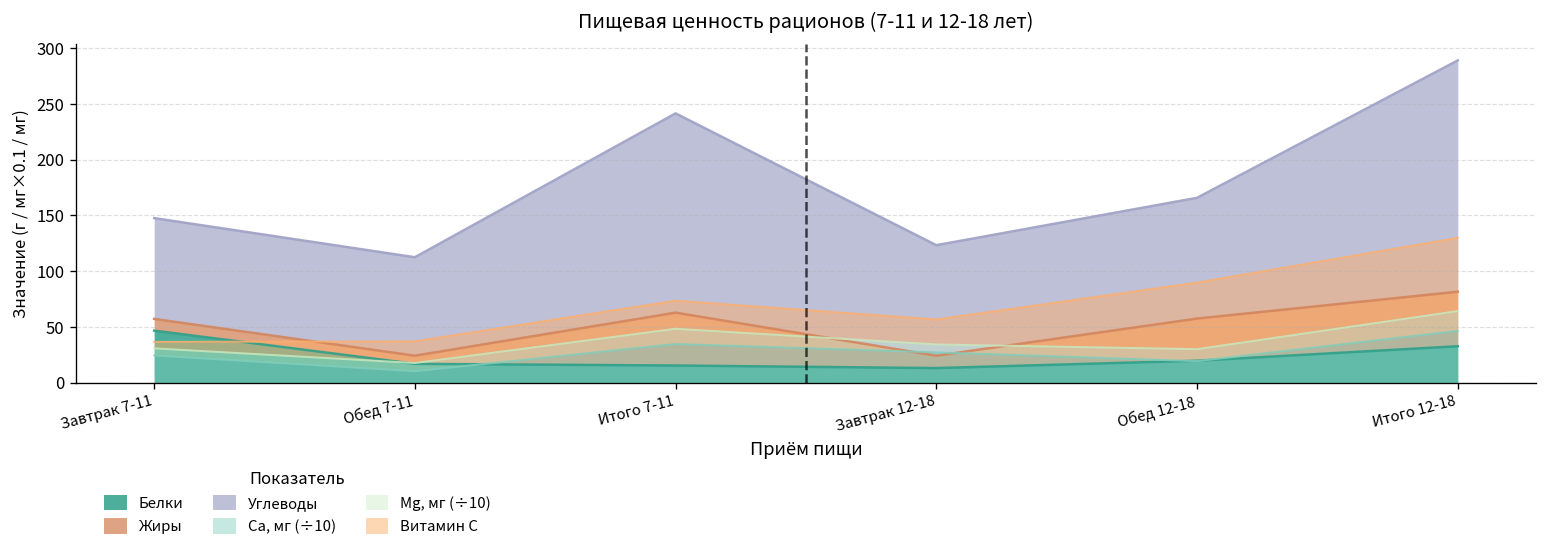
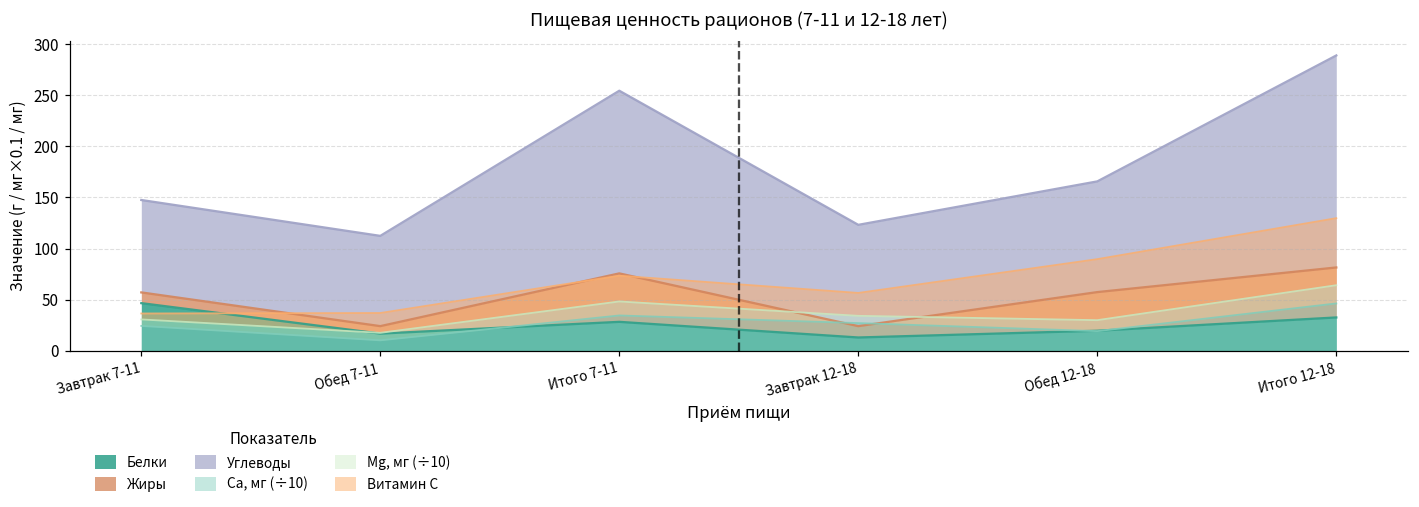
  {
    "Белки": {
      "Завтрак 7-11": 50,
-     "Итого 7-11": 20,
+     "Итого 7-11": 30,
      "Завтрак 12-18": 10,
      "Итого 12-18": 30
    },
    "Жиры": {
      "Завтрак 7-11": 10,
      "Обед 7-11": 10,
      "Завтрак 12-18": 10,
      "Обед 12-18": 40,
      "Итого 12-18": 50
    },
    "Витамин С": {
      "Завтрак 7-11": 10,
      "Обед 7-11": 20,
      "Завтрак 12-18": 20,
      "Обед 12-18": 60,
      "Итого 12-18": 70
    }
  }
